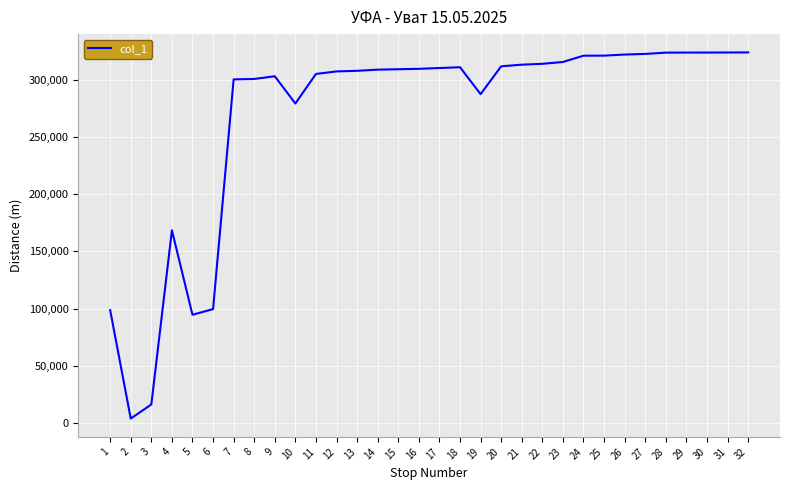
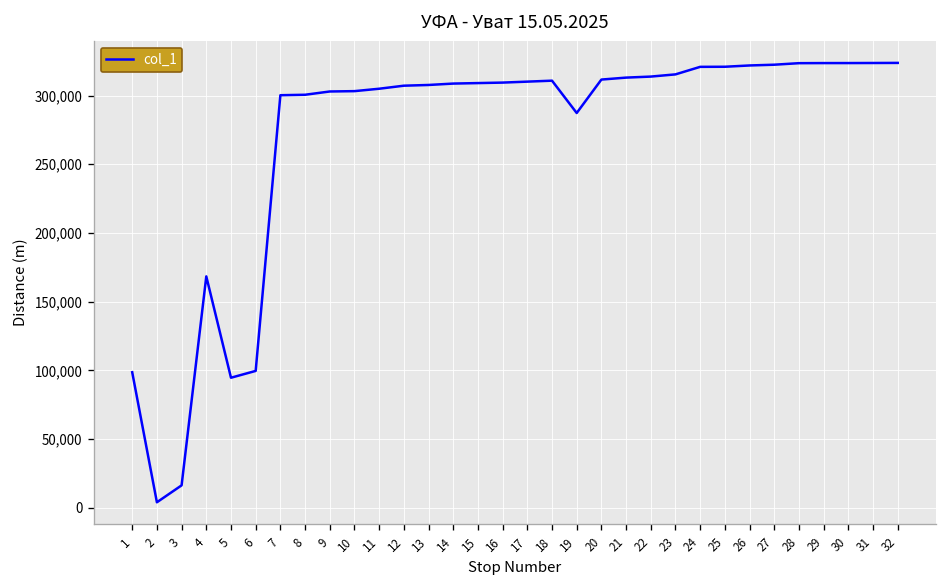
  {
    "1": "99,000",
    "2": "4,000",
    "3": "16,000",
    "4": "168,000",
    "5": "95,000",
    "6": "100,000",
    "7": "300,000",
    "8": "301,000",
    "9": "303,000",
-   "10": "279,000",
+   "10": "303,000",
    "11": "305,000",
    "12": "307,000",
    "13": "308,000",
    "14": "309,000",
    "15": "309,000",
    "16": "309,000",
    "17": "310,000",
    "18": "311,000",
    "19": "287,000",
    "20": "312,000",
    "21": "313,000",
    "22": "314,000",
    "23": "315,000",
    "24": "321,000",
    "25": "321,000",
    "26": "322,000",
    "27": "322,000",
    "28": "324,000",
    "29": "324,000",
    "30": "324,000",
    "31": "324,000",
    "32": "324,000"
  }
